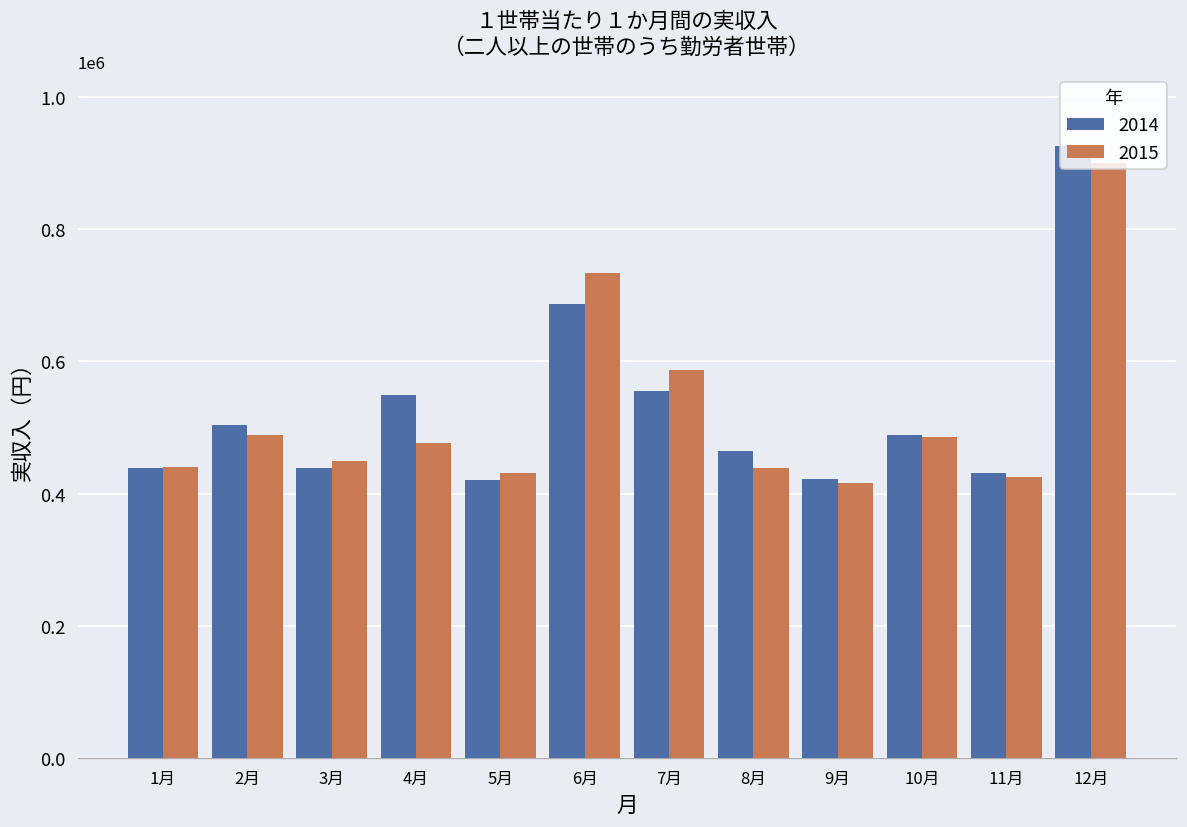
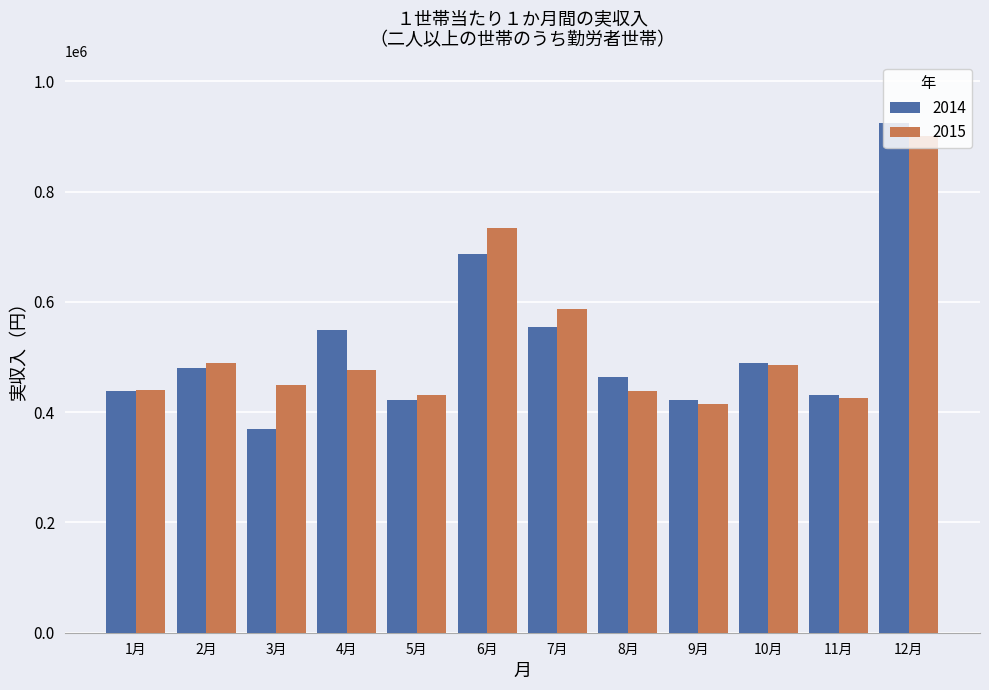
  {
    "2014": {
      "1月": 440000,
-     "2月": 500000,
-     "3月": 440000,
+     "2月": 480000,
+     "3月": 370000,
      "4月": 550000,
      "5月": 420000,
      "6月": 690000,
      "7月": 560000,
      "8月": 460000,
      "9月": 420000,
      "10月": 490000,
      "11月": 430000
    },
    "2015": {
      "1月": 440000,
      "2月": 490000,
      "3月": 450000,
      "4月": 480000,
      "5月": 430000,
      "6月": 730000,
      "7月": 590000,
      "8月": 440000,
      "9月": 420000,
      "10月": 490000,
      "11月": 430000
    }
  }
